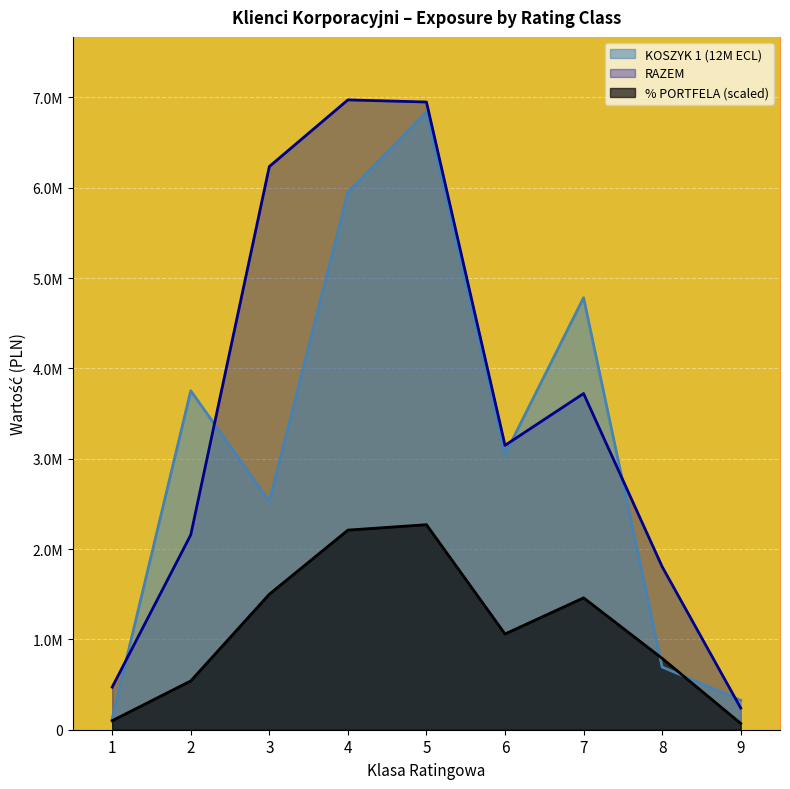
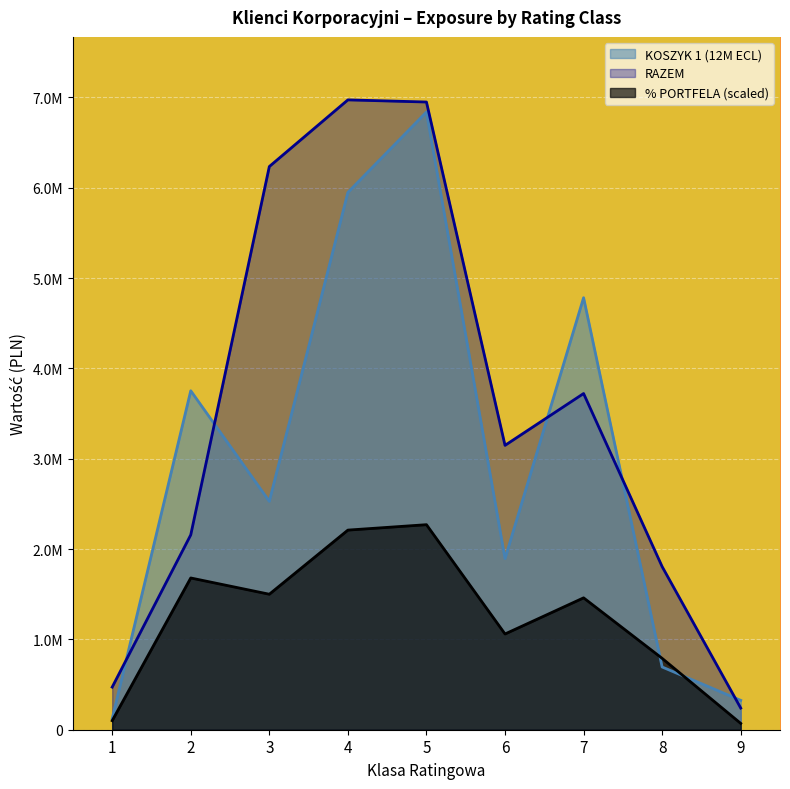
  {
    "KOSZYK 1 (12M ECL)": {
      "2": 3800000,
      "3": 2500000,
      "4": 5900000,
      "5": 6800000,
-     "6": 3000000,
+     "6": 1900000,
      "7": 4800000,
      "8": 700000,
      "9": 300000
    },
    "RAZEM": {
      "1": 500000,
      "2": 2200000,
      "3": 6200000,
      "4": 7000000,
      "5": 6900000,
      "6": 3100000,
      "7": 3700000,
      "8": 1800000,
      "9": 200000
    },
    "% PORTFELA (scaled)": {
-     "2": 500000,
+     "2": 1700000,
      "3": 1500000,
      "4": 2200000,
      "5": 2300000,
      "6": 1100000,
      "7": 1500000,
      "8": 800000,
      "9": 100000
    }
  }
